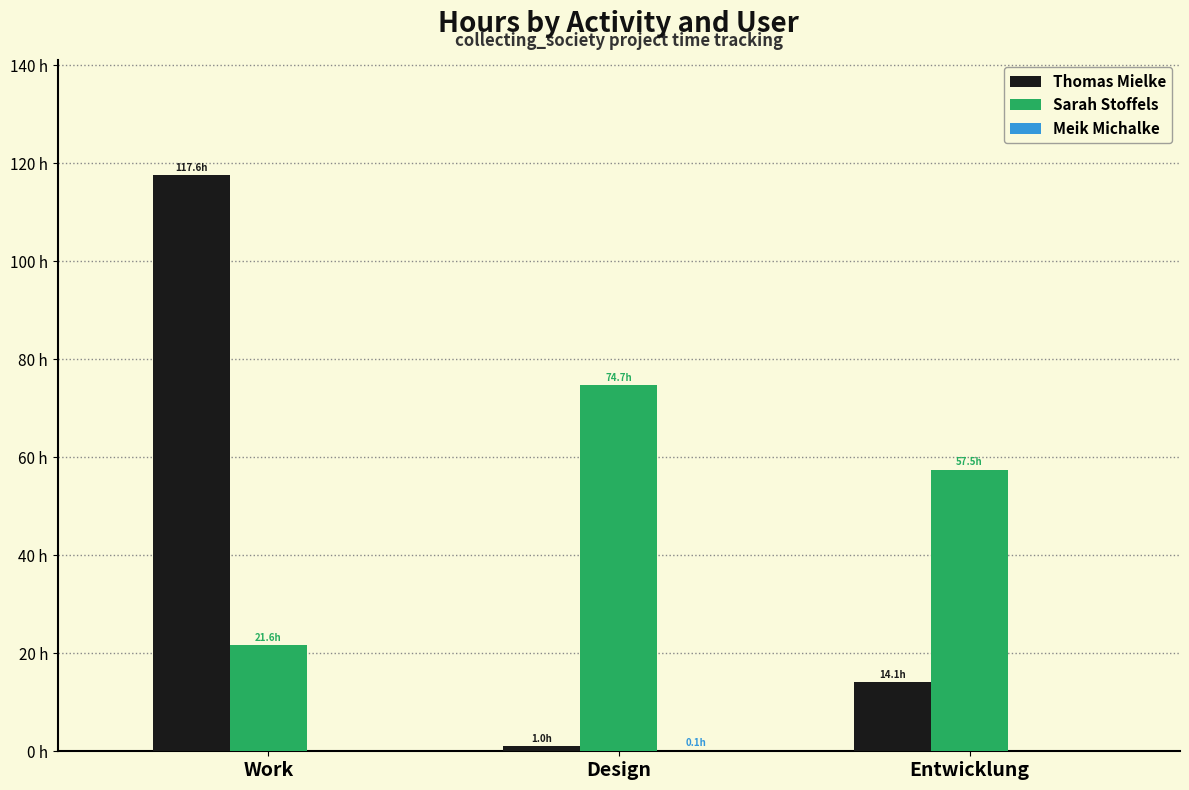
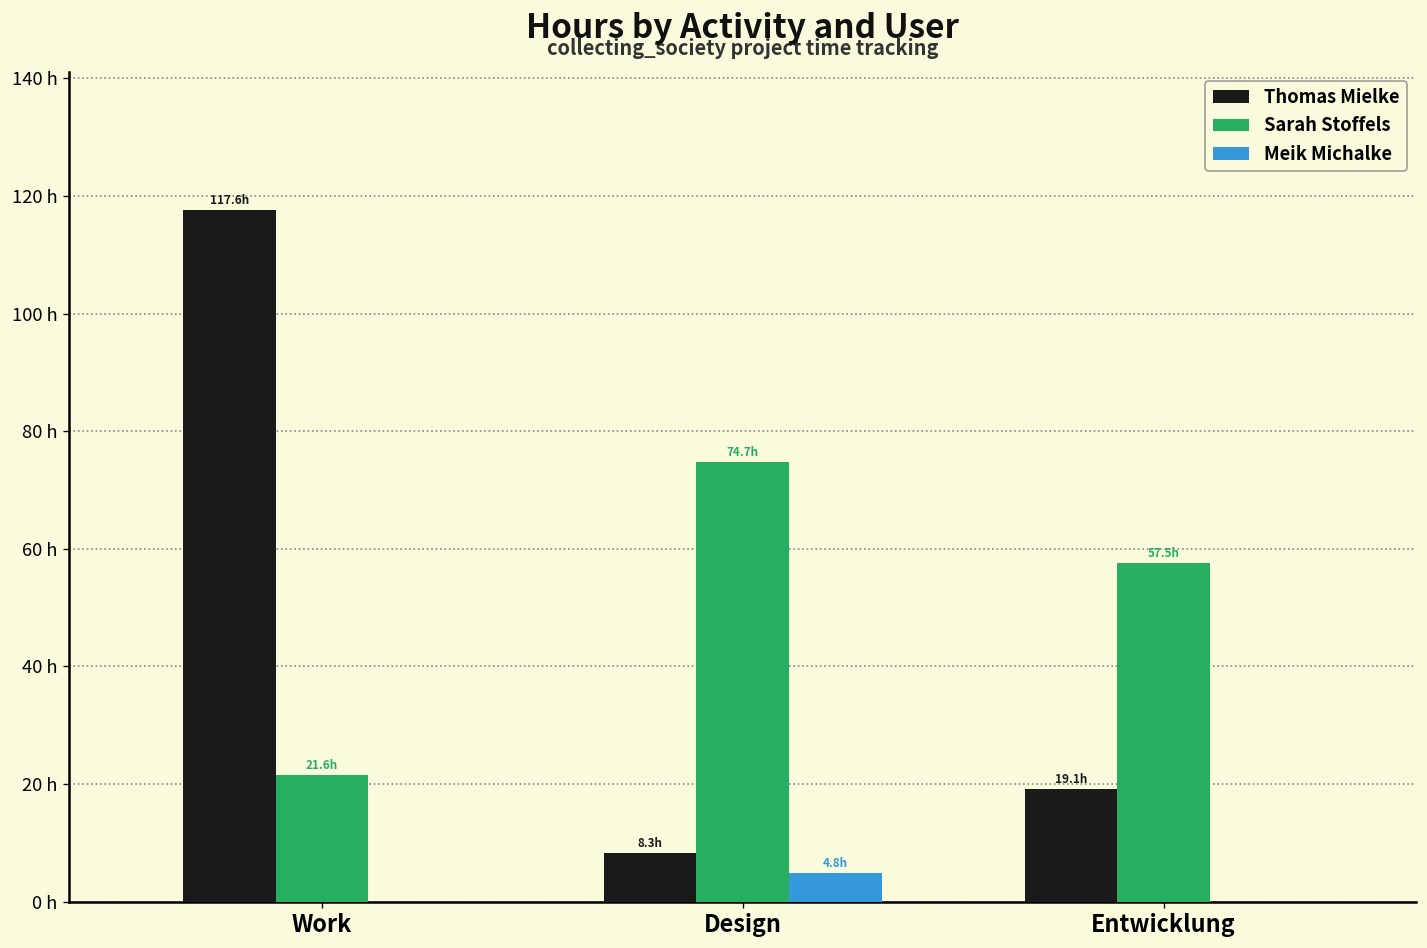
  {
    "Thomas Mielke": {
      "Work": "117.6h",
-     "Design": "1.0h",
-     "Entwicklung": "14.1h"
+     "Design": "8.3h",
+     "Entwicklung": "19.1h"
    },
    "Sarah Stoffels": {
      "Work": "21.6h",
      "Design": "74.7h",
      "Entwicklung": "57.5h"
    },
    "Meik Michalke": {
-     "Design": "0.1h"
+     "Design": "4.8h"
    }
  }
